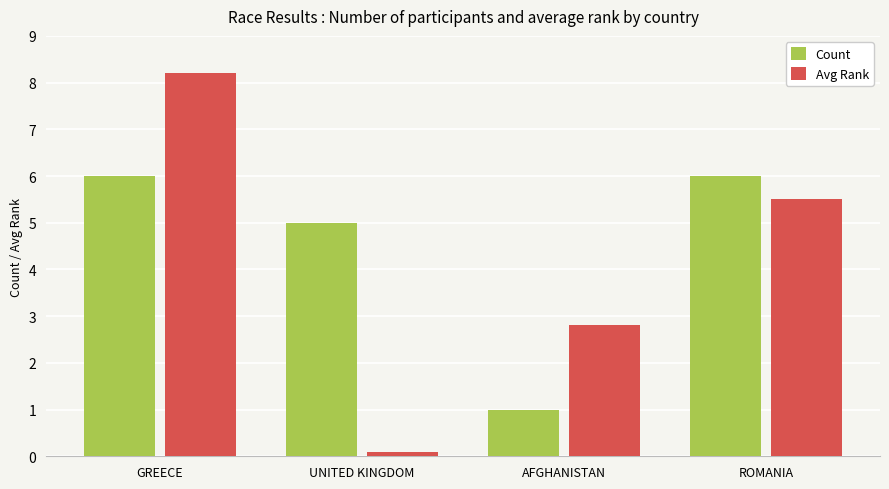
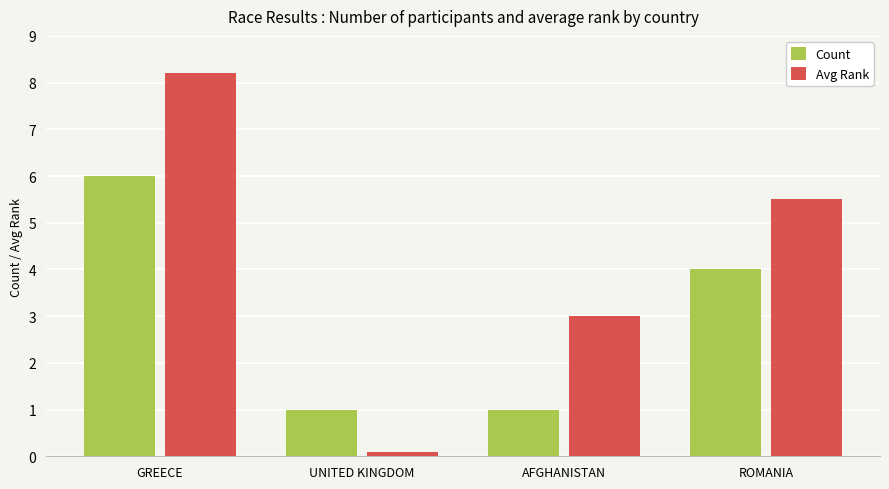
  {
    "Count": {
      "GREECE": 6,
-     "UNITED KINGDOM": 5,
+     "UNITED KINGDOM": 1,
      "AFGHANISTAN": 1,
-     "ROMANIA": 6
+     "ROMANIA": 4
    },
    "Avg Rank": {
      "GREECE": 8.2,
      "UNITED KINGDOM": 0.1,
-     "AFGHANISTAN": 2.8,
+     "AFGHANISTAN": 3.0,
      "ROMANIA": 5.5
    }
  }
